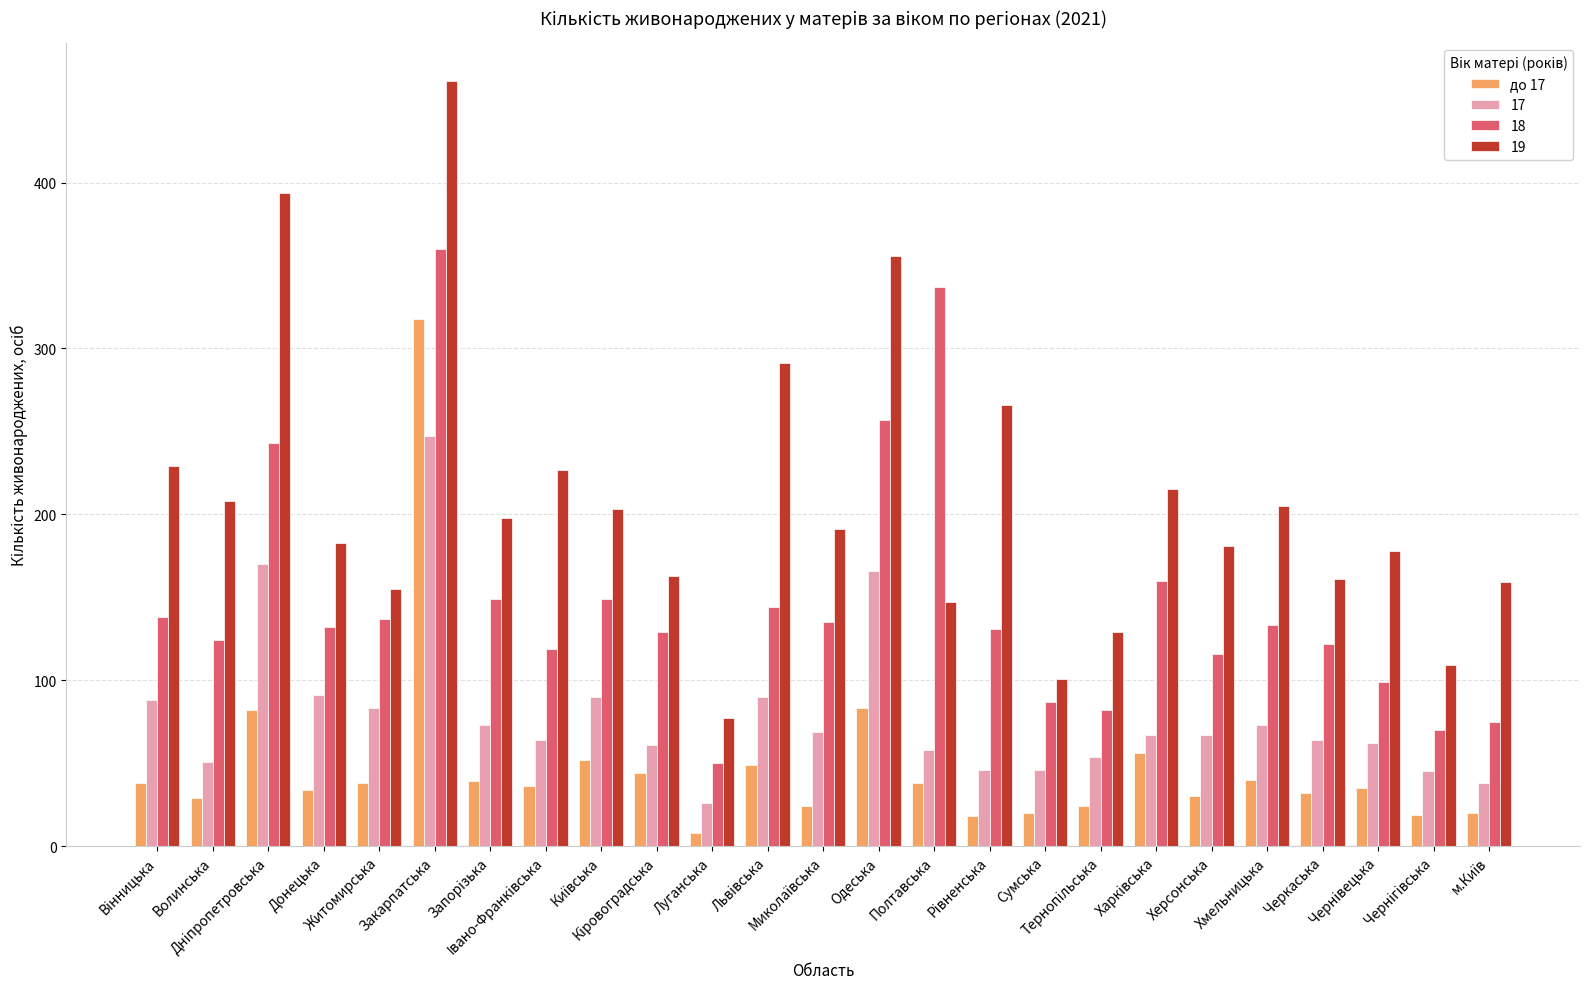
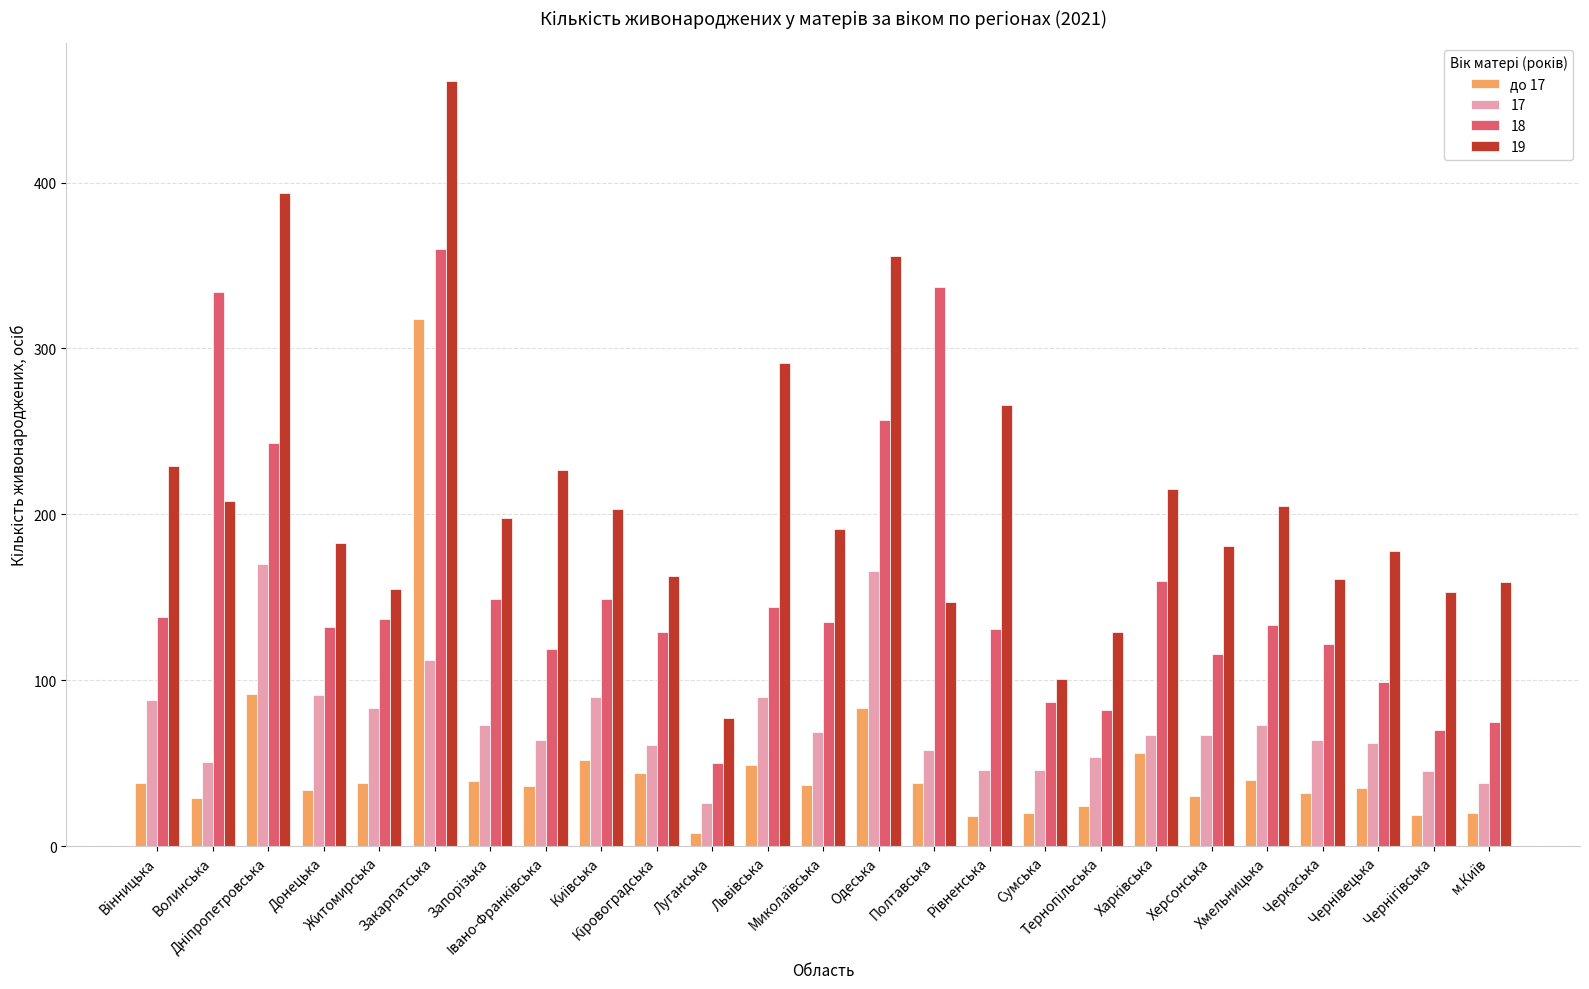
  {
    "до 17": {
      "Вінницька": 38,
      "Волинська": 29,
-     "Дніпропетровська": 82,
+     "Дніпропетровська": 92,
      "Донецька": 34,
      "Житомирська": 38,
      "Закарпатська": 318,
      "Запорізька": 39,
      "Івано-Франківська": 36,
      "Київська": 52,
      "Кіровоградська": 44,
      "Луганська": 8,
      "Львівська": 49,
-     "Миколаївська": 24,
+     "Миколаївська": 37,
      "Одеська": 83,
      "Полтавська": 38,
      "Рівненська": 18,
      "Сумська": 20,
      "Тернопільська": 24,
      "Харківська": 56,
      "Херсонська": 30,
      "Хмельницька": 40,
      "Черкаська": 32,
      "Чернівецька": 35,
      "Чернігівська": 19,
      "м.Київ": 20
    },
    "17": {
      "Вінницька": 88,
      "Волинська": 51,
      "Дніпропетровська": 170,
      "Донецька": 91,
      "Житомирська": 83,
-     "Закарпатська": 247,
+     "Закарпатська": 112,
      "Запорізька": 73,
      "Івано-Франківська": 64,
      "Київська": 90,
      "Кіровоградська": 61,
      "Луганська": 26,
      "Львівська": 90,
      "Миколаївська": 69,
      "Одеська": 166,
      "Полтавська": 58,
      "Рівненська": 46,
      "Сумська": 46,
      "Тернопільська": 54,
      "Харківська": 67,
      "Херсонська": 67,
      "Хмельницька": 73,
      "Черкаська": 64,
      "Чернівецька": 62,
      "Чернігівська": 45,
      "м.Київ": 38
    },
    "18": {
      "Вінницька": 138,
-     "Волинська": 124,
+     "Волинська": 334,
      "Дніпропетровська": 243,
      "Донецька": 132,
      "Житомирська": 137,
      "Закарпатська": 360,
      "Запорізька": 149,
      "Івано-Франківська": 119,
      "Київська": 149,
      "Кіровоградська": 129,
      "Луганська": 50,
      "Львівська": 144,
      "Миколаївська": 135,
      "Одеська": 257,
      "Полтавська": 337,
      "Рівненська": 131,
      "Сумська": 87,
      "Тернопільська": 82,
      "Харківська": 160,
      "Херсонська": 116,
      "Хмельницька": 133,
      "Черкаська": 122,
      "Чернівецька": 99,
      "Чернігівська": 70,
      "м.Київ": 75
    },
    "19": {
      "Вінницька": 229,
      "Волинська": 208,
      "Дніпропетровська": 394,
      "Донецька": 183,
      "Житомирська": 155,
      "Закарпатська": 461,
      "Запорізька": 198,
      "Івано-Франківська": 227,
      "Київська": 203,
      "Кіровоградська": 163,
      "Луганська": 77,
      "Львівська": 291,
      "Миколаївська": 191,
      "Одеська": 356,
      "Полтавська": 147,
      "Рівненська": 266,
      "Сумська": 101,
      "Тернопільська": 129,
      "Харківська": 215,
      "Херсонська": 181,
      "Хмельницька": 205,
      "Черкаська": 161,
      "Чернівецька": 178,
-     "Чернігівська": 109,
+     "Чернігівська": 153,
      "м.Київ": 159
    }
  }
